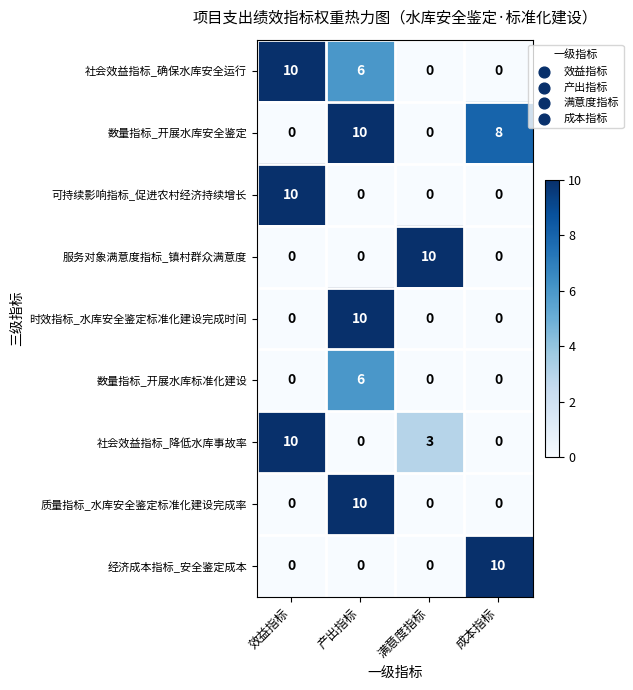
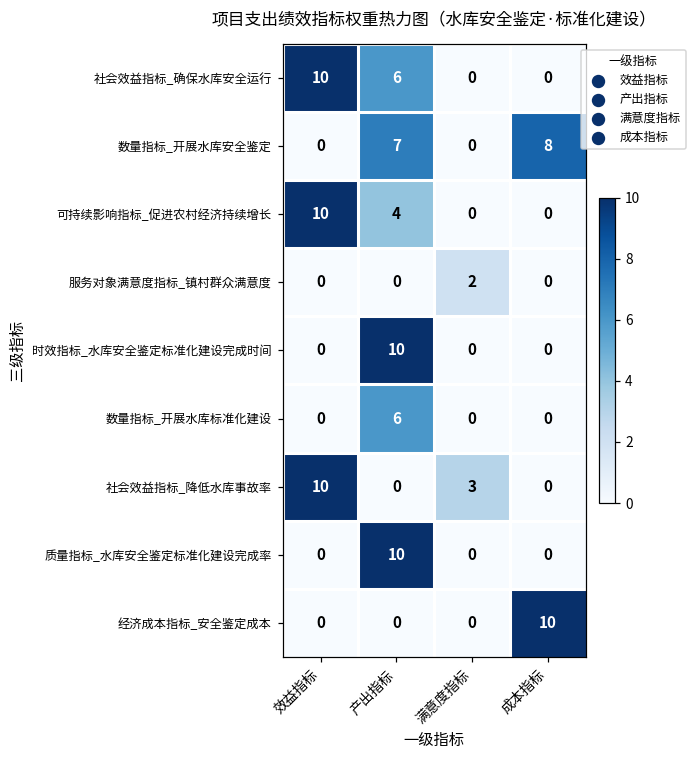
  {
    "社会效益指标_确保水库安全运行": {
      "效益指标": 10,
      "产出指标": 6,
      "满意度指标": 0,
      "成本指标": 0
    },
    "数量指标_开展水库安全鉴定": {
      "效益指标": 0,
-     "产出指标": 10,
+     "产出指标": 7,
      "满意度指标": 0,
      "成本指标": 8
    },
    "可持续影响指标_促进农村经济持续增长": {
      "效益指标": 10,
-     "产出指标": 0,
+     "产出指标": 4,
      "满意度指标": 0,
      "成本指标": 0
    },
    "服务对象满意度指标_镇村群众满意度": {
      "效益指标": 0,
      "产出指标": 0,
-     "满意度指标": 10,
+     "满意度指标": 2,
      "成本指标": 0
    },
    "时效指标_水库安全鉴定标准化建设完成时间": {
      "效益指标": 0,
      "产出指标": 10,
      "满意度指标": 0,
      "成本指标": 0
    },
    "数量指标_开展水库标准化建设": {
      "效益指标": 0,
      "产出指标": 6,
      "满意度指标": 0,
      "成本指标": 0
    },
    "社会效益指标_降低水库事故率": {
      "效益指标": 10,
      "产出指标": 0,
      "满意度指标": 3,
      "成本指标": 0
    },
    "质量指标_水库安全鉴定标准化建设完成率": {
      "效益指标": 0,
      "产出指标": 10,
      "满意度指标": 0,
      "成本指标": 0
    },
    "经济成本指标_安全鉴定成本": {
      "效益指标": 0,
      "产出指标": 0,
      "满意度指标": 0,
      "成本指标": 10
    }
  }
